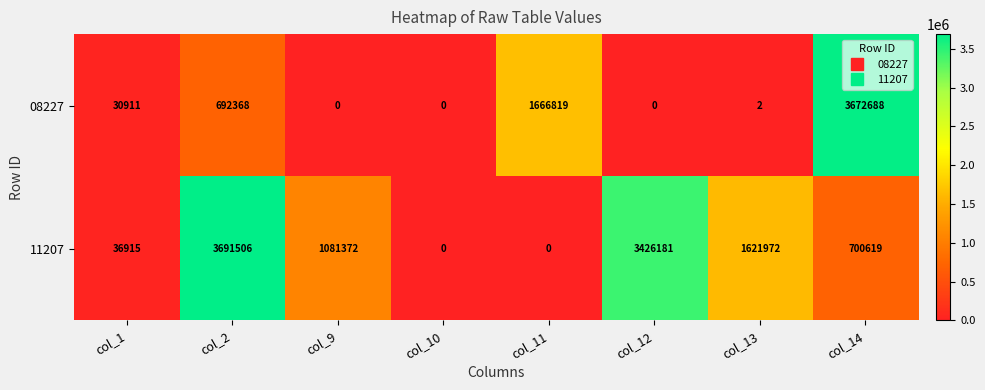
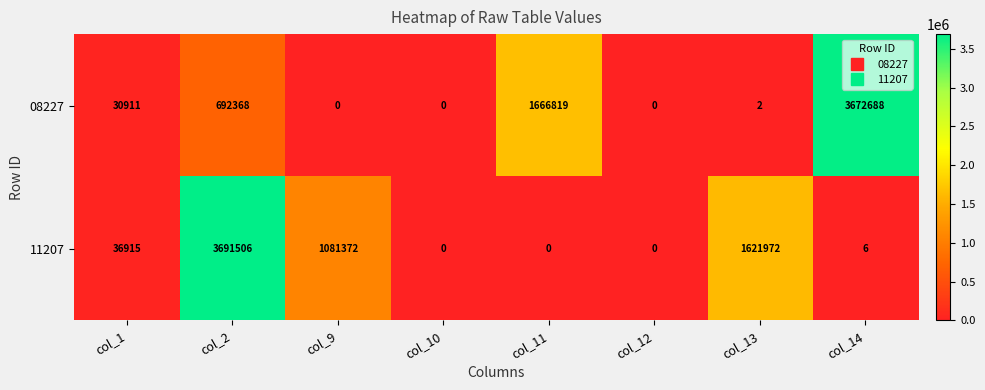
  {
    "08227": {
      "col_1": 30911,
      "col_2": 692368,
      "col_9": 0,
      "col_10": 0,
      "col_11": 1666819,
      "col_12": 0,
      "col_13": 2,
      "col_14": 3672688
    },
    "11207": {
      "col_1": 36915,
      "col_2": 3691506,
      "col_9": 1081372,
      "col_10": 0,
      "col_11": 0,
-     "col_12": 3426181,
+     "col_12": 0,
      "col_13": 1621972,
-     "col_14": 700619
+     "col_14": 6
    }
  }
